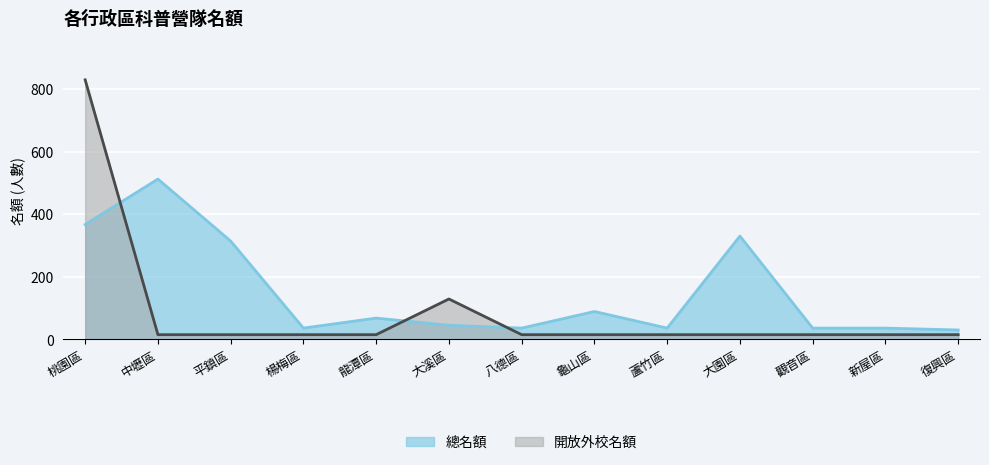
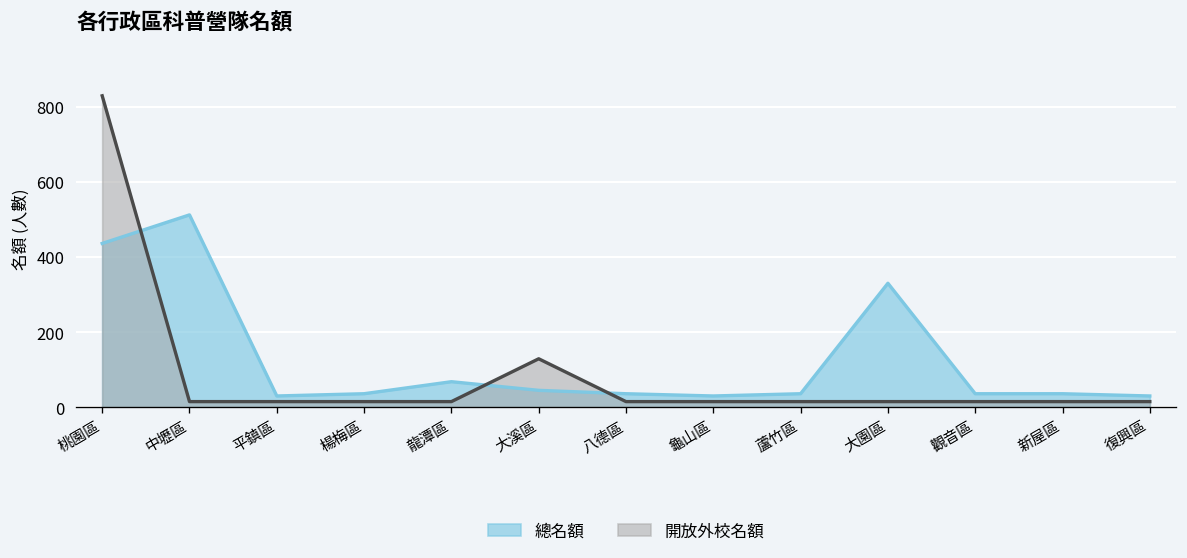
  {
    "總名額": {
-     "桃園區": 370,
+     "桃園區": 440,
      "中壢區": 510,
-     "平鎮區": 310,
+     "平鎮區": 30,
      "楊梅區": 40,
      "龍潭區": 70,
      "大溪區": 50,
      "八德區": 40,
-     "龜山區": 90,
+     "龜山區": 30,
      "蘆竹區": 40,
      "大園區": 330,
      "觀音區": 40,
      "新屋區": 40,
      "復興區": 30
    },
    "開放外校名額": {
      "桃園區": 830,
      "中壢區": 20,
      "平鎮區": 20,
      "楊梅區": 20,
      "龍潭區": 20,
      "大溪區": 130,
      "八德區": 20,
      "龜山區": 20,
      "蘆竹區": 20,
      "大園區": 20,
      "觀音區": 20,
      "新屋區": 20,
      "復興區": 20
    }
  }
